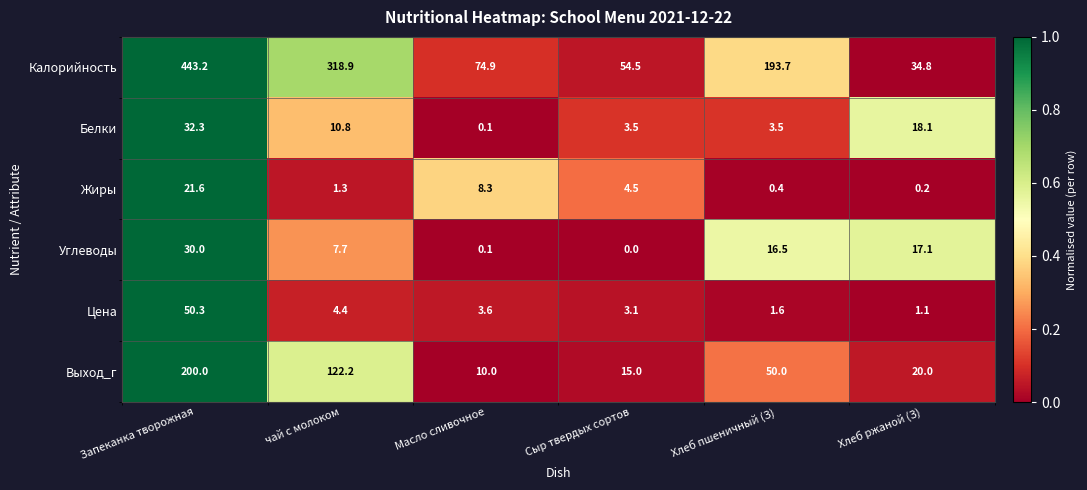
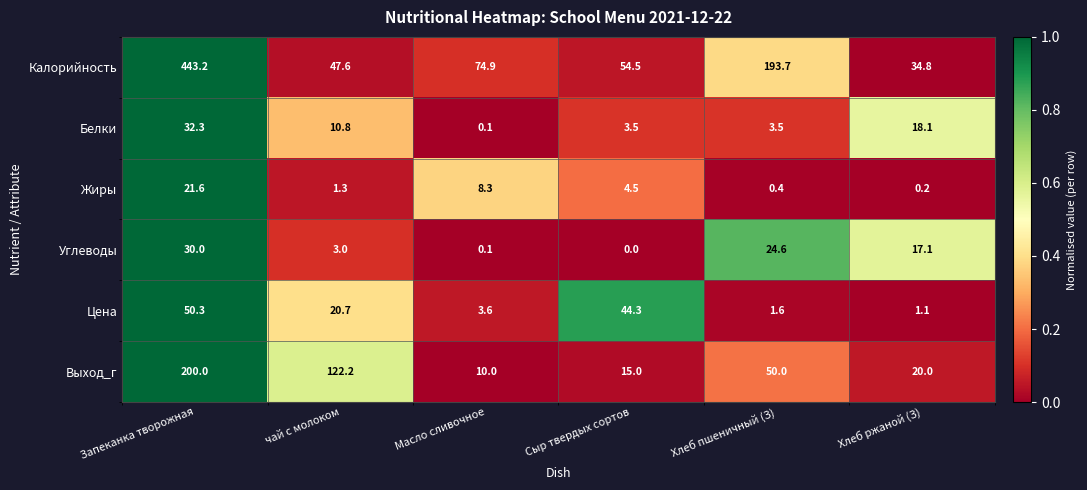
  {
    "Калорийность": {
      "Запеканка творожная": 443.2,
-     "чай с молоком": 318.9,
+     "чай с молоком": 47.6,
      "Масло сливочное": 74.9,
      "Сыр твердых сортов": 54.5,
      "Хлеб пшеничный (З)": 193.7,
      "Хлеб ржаной (З)": 34.8
    },
    "Белки": {
      "Запеканка творожная": 32.3,
      "чай с молоком": 10.8,
      "Масло сливочное": 0.1,
      "Сыр твердых сортов": 3.5,
      "Хлеб пшеничный (З)": 3.5,
      "Хлеб ржаной (З)": 18.1
    },
    "Жиры": {
      "Запеканка творожная": 21.6,
      "чай с молоком": 1.3,
      "Масло сливочное": 8.3,
      "Сыр твердых сортов": 4.5,
      "Хлеб пшеничный (З)": 0.4,
      "Хлеб ржаной (З)": 0.2
    },
    "Углеводы": {
      "Запеканка творожная": 30.0,
-     "чай с молоком": 7.7,
+     "чай с молоком": 3.0,
      "Масло сливочное": 0.1,
      "Сыр твердых сортов": 0.0,
-     "Хлеб пшеничный (З)": 16.5,
+     "Хлеб пшеничный (З)": 24.6,
      "Хлеб ржаной (З)": 17.1
    },
    "Цена": {
      "Запеканка творожная": 50.3,
-     "чай с молоком": 4.4,
+     "чай с молоком": 20.7,
      "Масло сливочное": 3.6,
-     "Сыр твердых сортов": 3.1,
+     "Сыр твердых сортов": 44.3,
      "Хлеб пшеничный (З)": 1.6,
      "Хлеб ржаной (З)": 1.1
    },
    "Выход_г": {
      "Запеканка творожная": 200.0,
      "чай с молоком": 122.2,
      "Масло сливочное": 10.0,
      "Сыр твердых сортов": 15.0,
      "Хлеб пшеничный (З)": 50.0,
      "Хлеб ржаной (З)": 20.0
    }
  }
